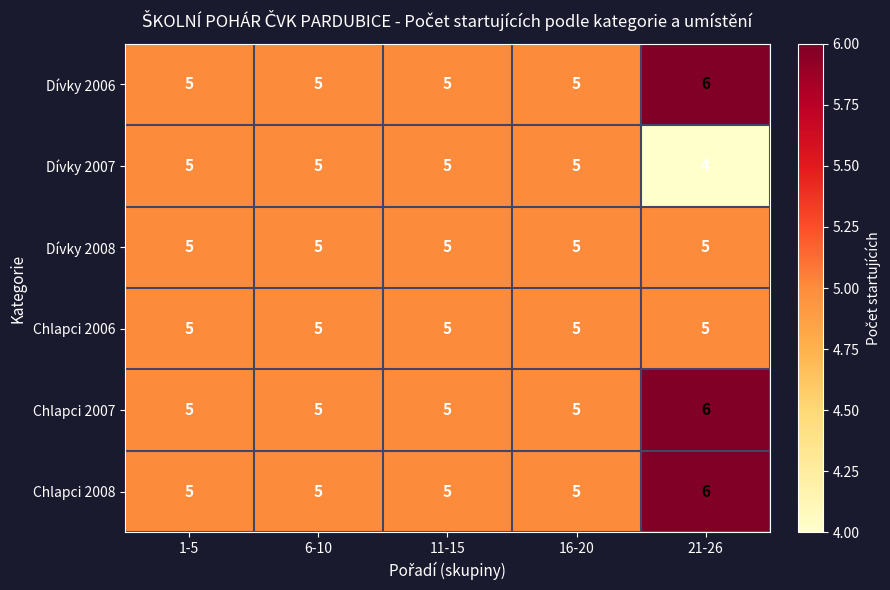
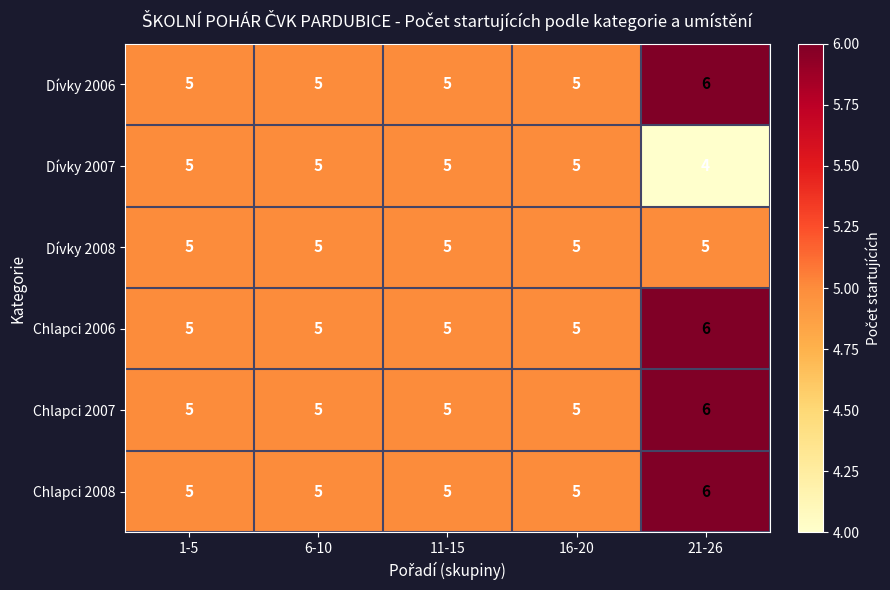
  {
    "Dívky 2006": {
      "1-5": 5,
      "6-10": 5,
      "11-15": 5,
      "16-20": 5,
      "21-26": 6
    },
    "Dívky 2007": {
      "1-5": 5,
      "6-10": 5,
      "11-15": 5,
      "16-20": 5,
      "21-26": 4
    },
    "Dívky 2008": {
      "1-5": 5,
      "6-10": 5,
      "11-15": 5,
      "16-20": 5,
      "21-26": 5
    },
    "Chlapci 2006": {
      "1-5": 5,
      "6-10": 5,
      "11-15": 5,
      "16-20": 5,
-     "21-26": 5
+     "21-26": 6
    },
    "Chlapci 2007": {
      "1-5": 5,
      "6-10": 5,
      "11-15": 5,
      "16-20": 5,
      "21-26": 6
    },
    "Chlapci 2008": {
      "1-5": 5,
      "6-10": 5,
      "11-15": 5,
      "16-20": 5,
      "21-26": 6
    }
  }
